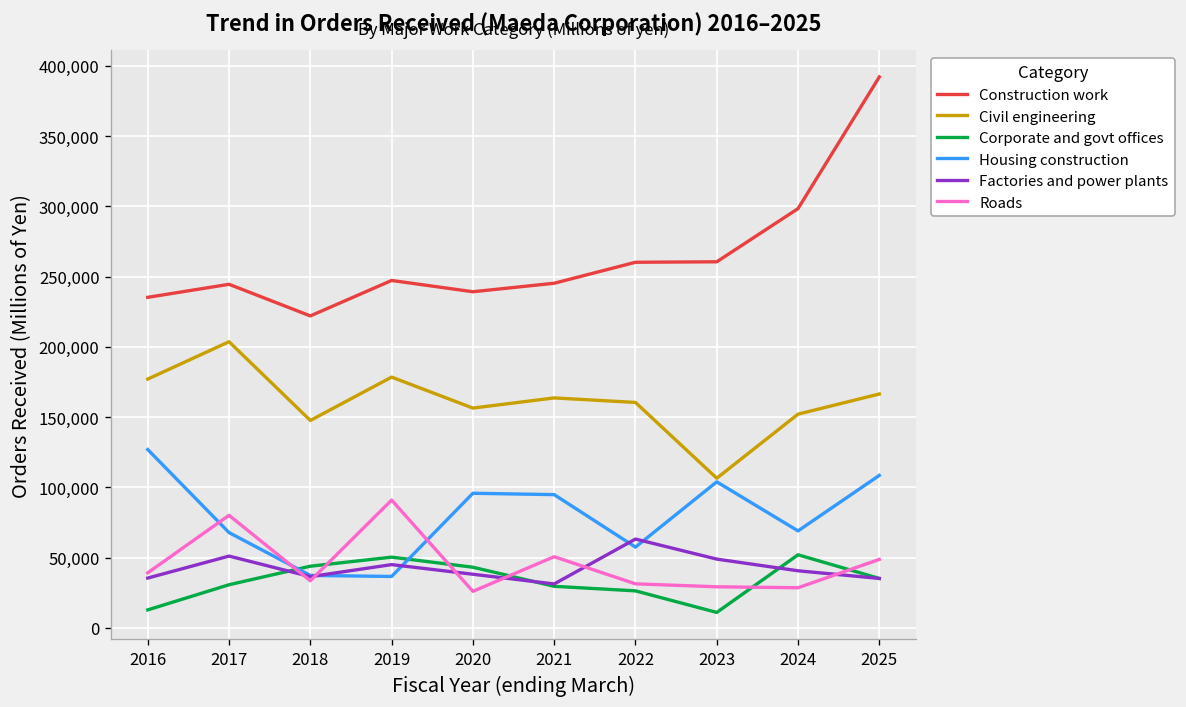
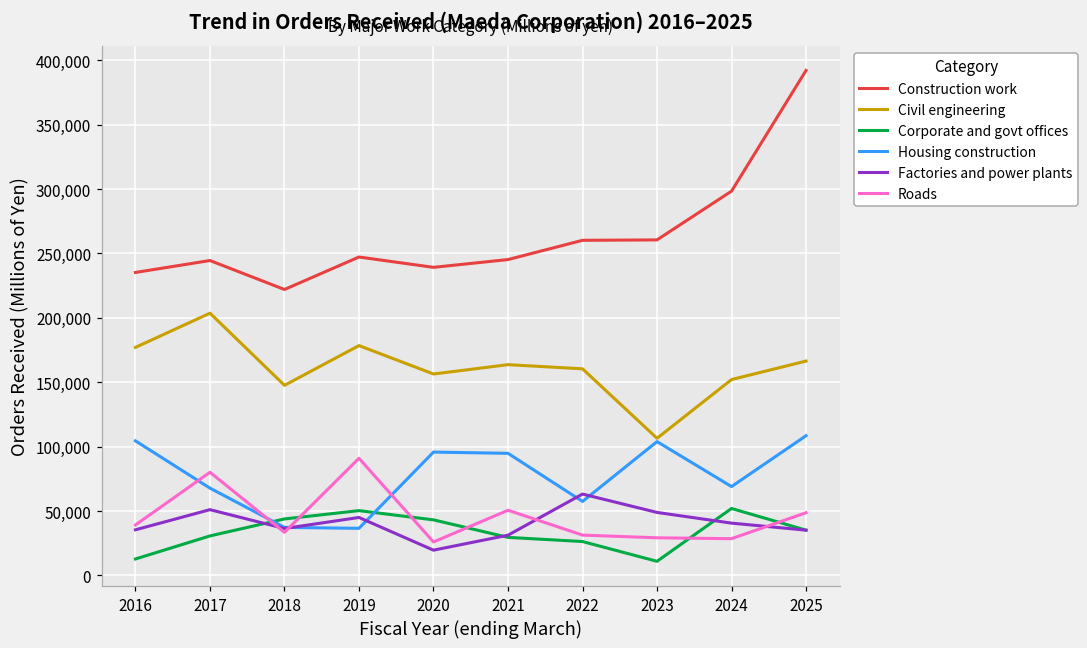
  {
    "Construction work": {
      "2016": "235,000",
      "2017": "244,000",
      "2018": "222,000",
      "2019": "247,000",
      "2020": "239,000",
      "2021": "245,000",
      "2022": "260,000",
      "2023": "260,000",
      "2024": "298,000",
      "2025": "392,000"
    },
    "Civil engineering": {
      "2016": "177,000",
      "2017": "204,000",
      "2018": "148,000",
      "2019": "178,000",
      "2020": "156,000",
      "2021": "164,000",
      "2022": "160,000",
      "2023": "106,000",
      "2024": "152,000",
      "2025": "166,000"
    },
    "Corporate and govt offices": {
      "2016": "13,000",
      "2017": "31,000",
      "2018": "44,000",
      "2019": "50,000",
      "2020": "43,000",
      "2022": "26,000",
      "2023": "11,000",
      "2024": "52,000"
    },
    "Housing construction": {
-     "2016": "127,000",
+     "2016": "104,000",
      "2017": "68,000",
      "2019": "37,000",
      "2020": "96,000",
      "2021": "95,000",
      "2022": "57,000",
      "2023": "104,000",
      "2024": "69,000",
      "2025": "108,000"
    },
    "Factories and power plants": {
      "2016": "35,000",
      "2017": "51,000",
      "2019": "45,000",
-     "2020": "38,000",
+     "2020": "20,000",
      "2022": "63,000",
      "2023": "49,000",
      "2024": "41,000"
    },
    "Roads": {
      "2016": "39,000",
      "2017": "80,000",
      "2018": "33,000",
      "2019": "91,000",
      "2020": "26,000",
      "2021": "51,000",
      "2022": "31,000",
      "2023": "29,000",
      "2024": "29,000",
      "2025": "49,000"
    }
  }
